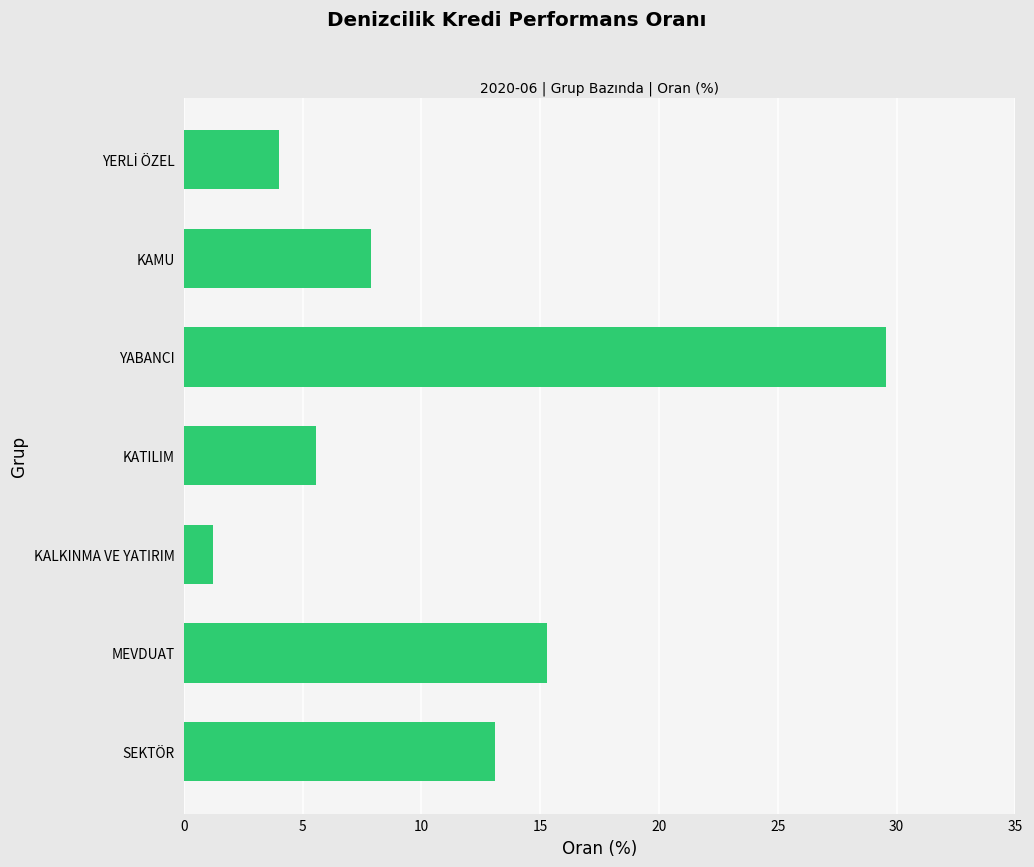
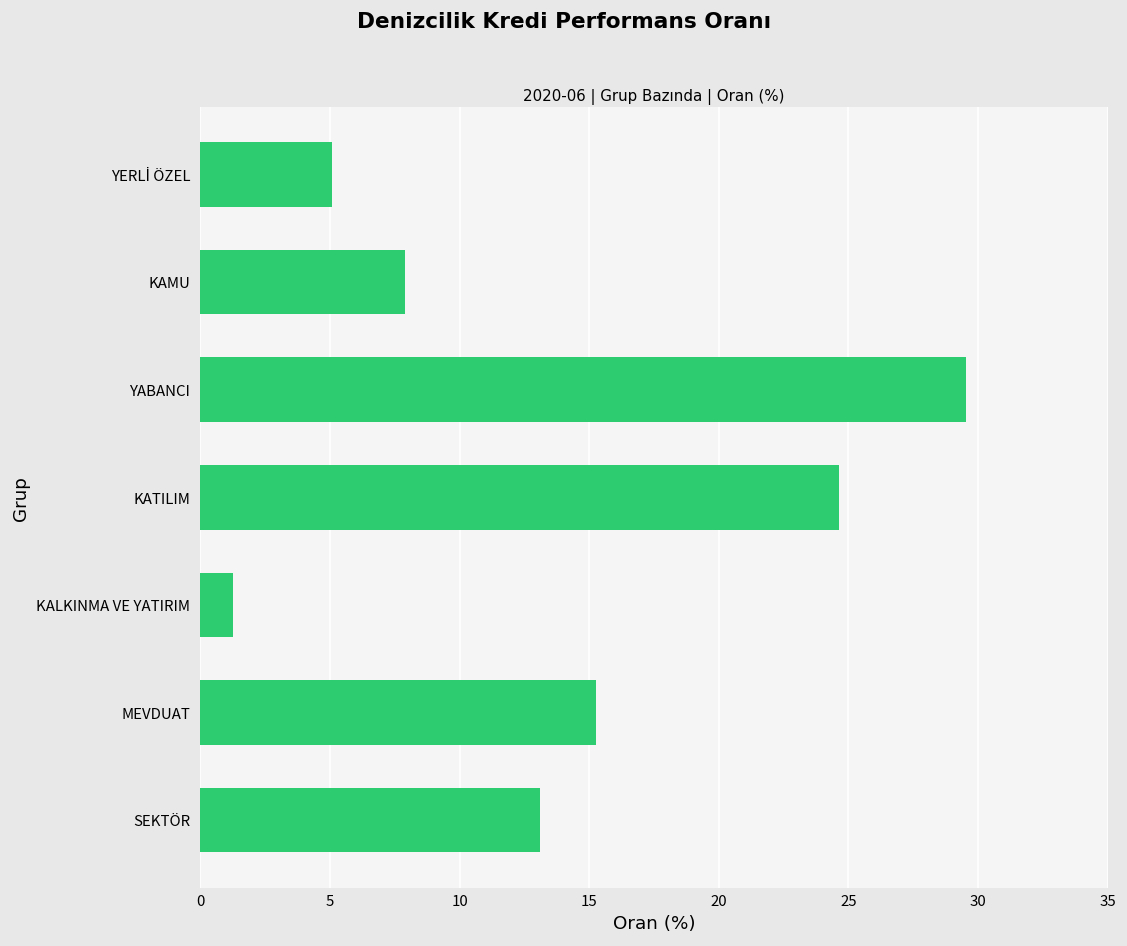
  {
-   "YERLİ ÖZEL": 4.0,
+   "YERLİ ÖZEL": 5.1,
    "KAMU": 7.9,
    "YABANCI": 29.6,
-   "KATILIM": 5.6,
+   "KATILIM": 24.6,
    "KALKINMA VE YATIRIM": 1.3,
    "MEVDUAT": 15.3,
    "SEKTÖR": 13.1
  }
